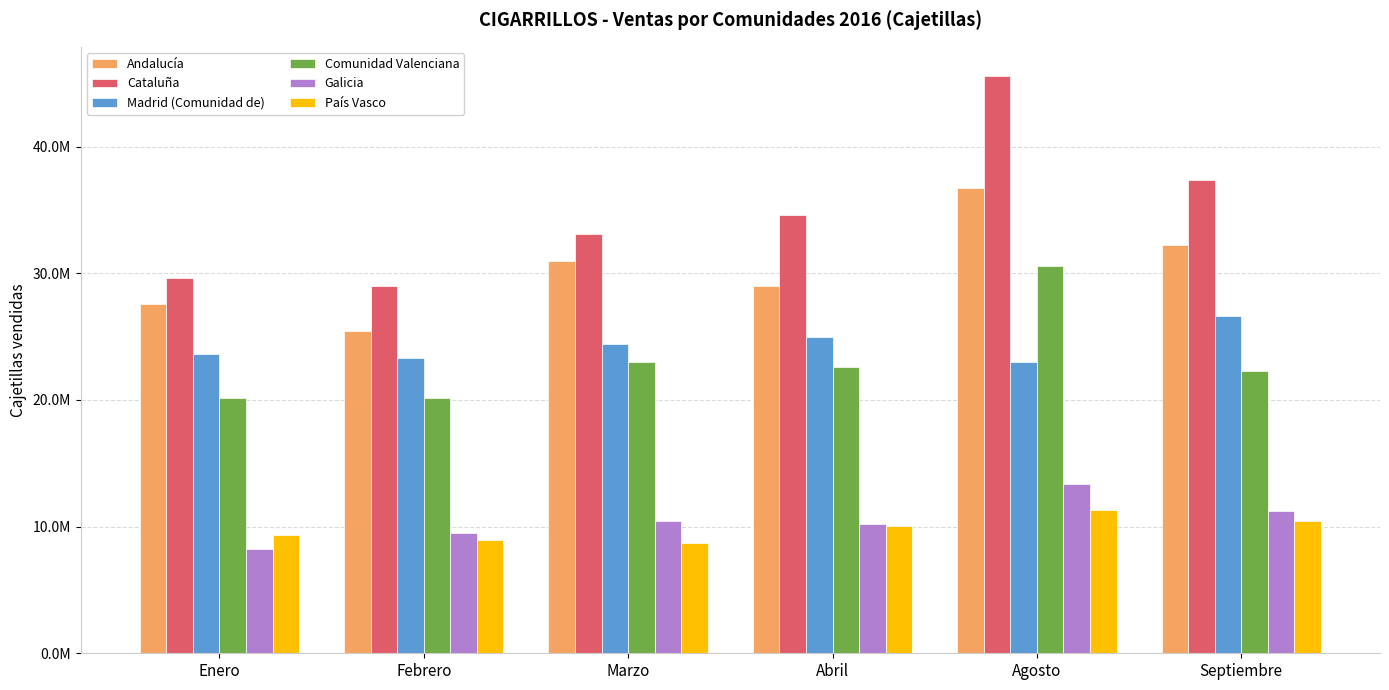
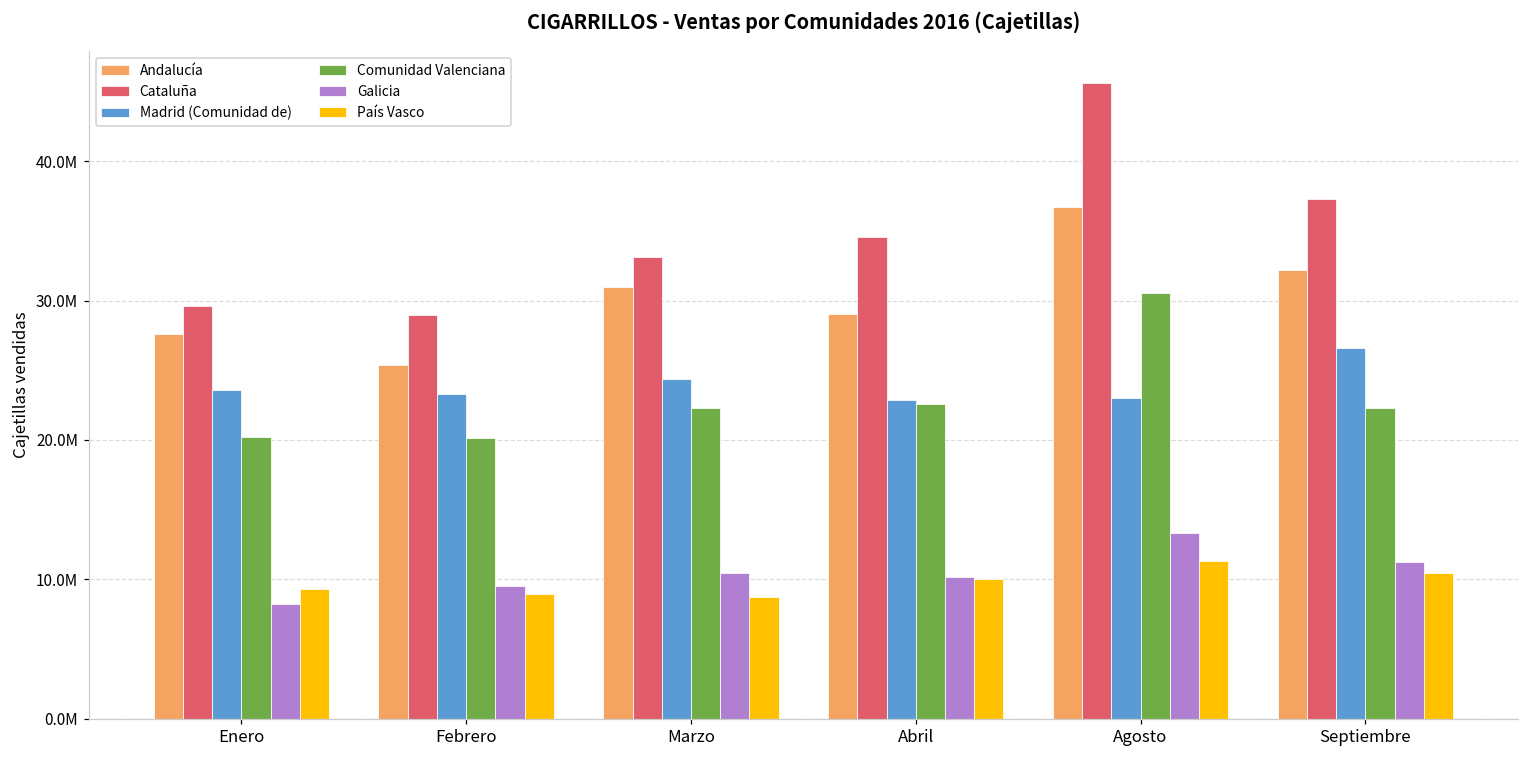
  {
    "Andalucía": {
      "Enero": 27600000,
      "Febrero": 25400000,
      "Marzo": 30900000,
      "Abril": 29000000,
      "Agosto": 36700000,
      "Septiembre": 32200000
    },
    "Cataluña": {
      "Enero": 29600000,
      "Febrero": 29000000,
      "Marzo": 33100000,
      "Abril": 34600000,
      "Agosto": 45600000,
      "Septiembre": 37300000
    },
    "Madrid (Comunidad de)": {
      "Enero": 23600000,
      "Febrero": 23300000,
      "Marzo": 24400000,
-     "Abril": 25000000,
+     "Abril": 22900000,
      "Agosto": 23000000,
      "Septiembre": 26600000
    },
    "Comunidad Valenciana": {
      "Enero": 20200000,
      "Febrero": 20100000,
-     "Marzo": 23000000,
+     "Marzo": 22300000,
      "Abril": 22600000,
      "Agosto": 30500000,
      "Septiembre": 22300000
    },
    "Galicia": {
      "Enero": 8200000,
      "Febrero": 9500000,
      "Marzo": 10500000,
      "Abril": 10200000,
      "Agosto": 13400000,
      "Septiembre": 11200000
    },
    "País Vasco": {
      "Enero": 9300000,
      "Febrero": 8900000,
      "Marzo": 8700000,
      "Abril": 10100000,
      "Agosto": 11300000,
      "Septiembre": 10400000
    }
  }
